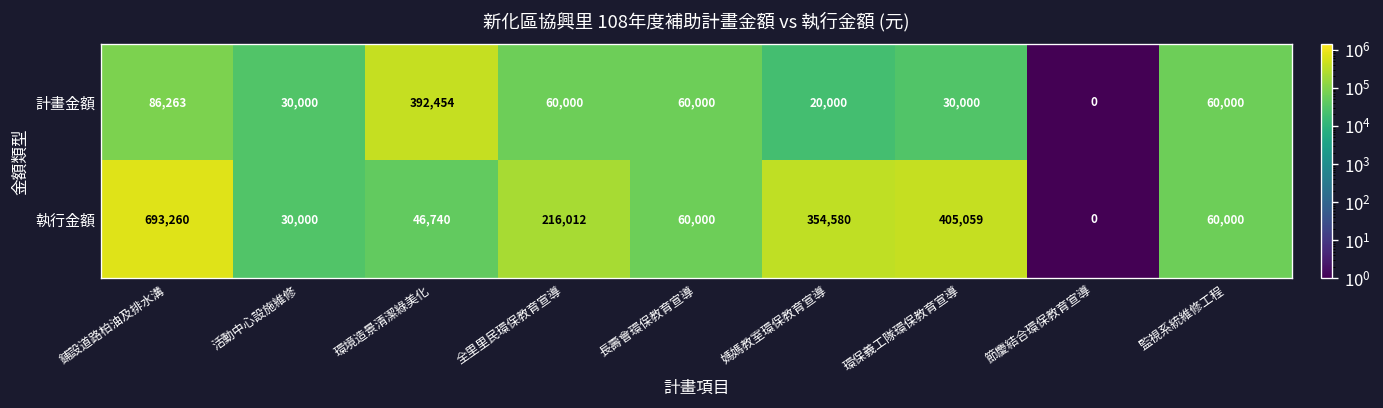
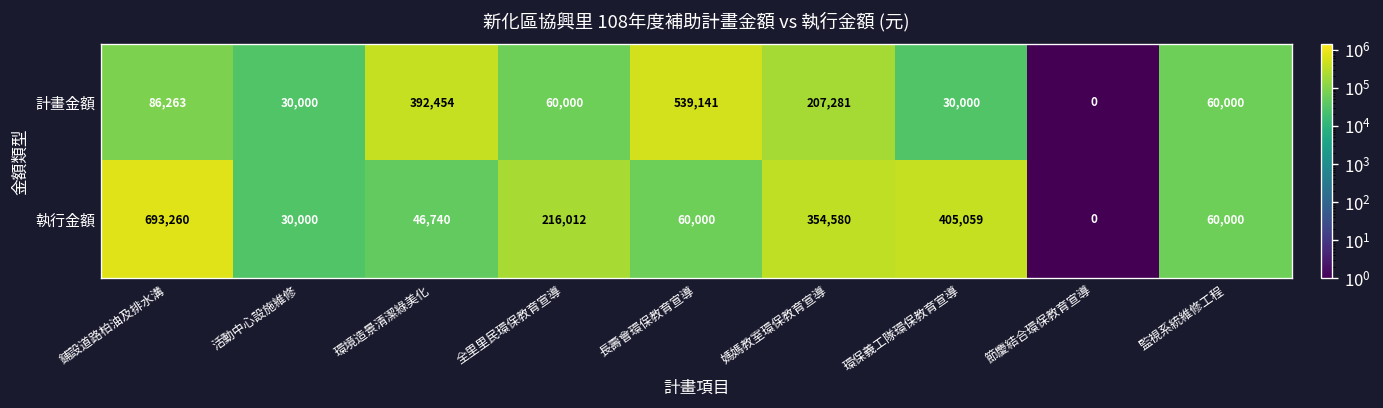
  {
    "計畫金額": {
      "鋪設道路柏油及排水溝": "86,263",
      "活動中心設施維修": "30,000",
      "環境造景清潔綠美化": "392,454",
      "全里里民環保教育宣導": "60,000",
-     "長壽會環保教育宣導": "60,000",
-     "媽媽教室環保教育宣導": "20,000",
+     "長壽會環保教育宣導": "539,141",
+     "媽媽教室環保教育宣導": "207,281",
      "環保義工隊環保教育宣導": "30,000",
      "節慶結合環保教育宣導": "0",
      "監視系統維修工程": "60,000"
    },
    "執行金額": {
      "鋪設道路柏油及排水溝": "693,260",
      "活動中心設施維修": "30,000",
      "環境造景清潔綠美化": "46,740",
      "全里里民環保教育宣導": "216,012",
      "長壽會環保教育宣導": "60,000",
      "媽媽教室環保教育宣導": "354,580",
      "環保義工隊環保教育宣導": "405,059",
      "節慶結合環保教育宣導": "0",
      "監視系統維修工程": "60,000"
    }
  }
